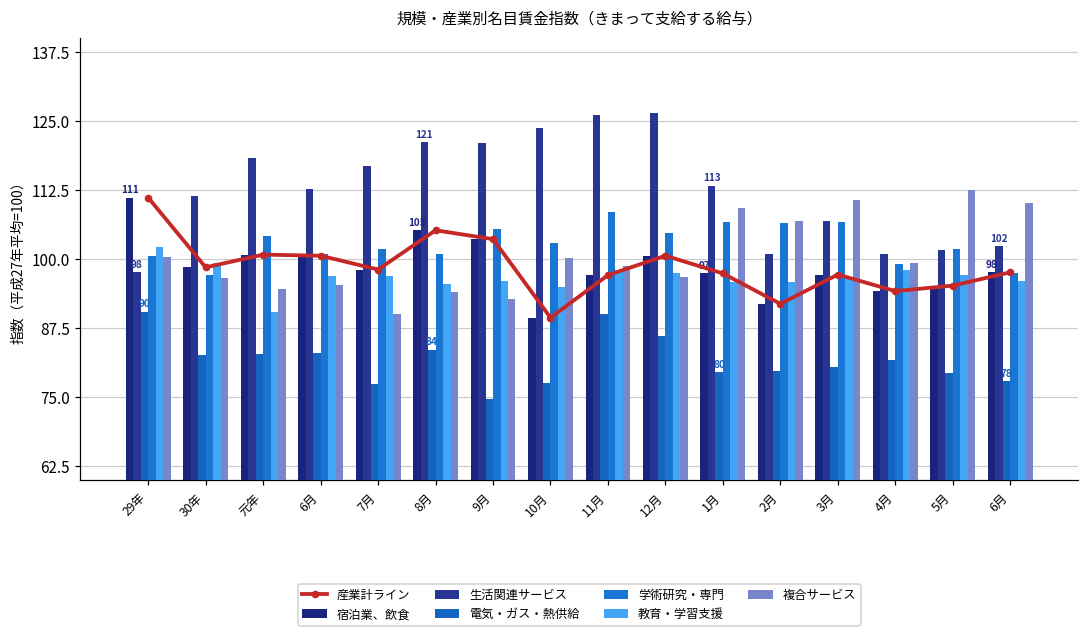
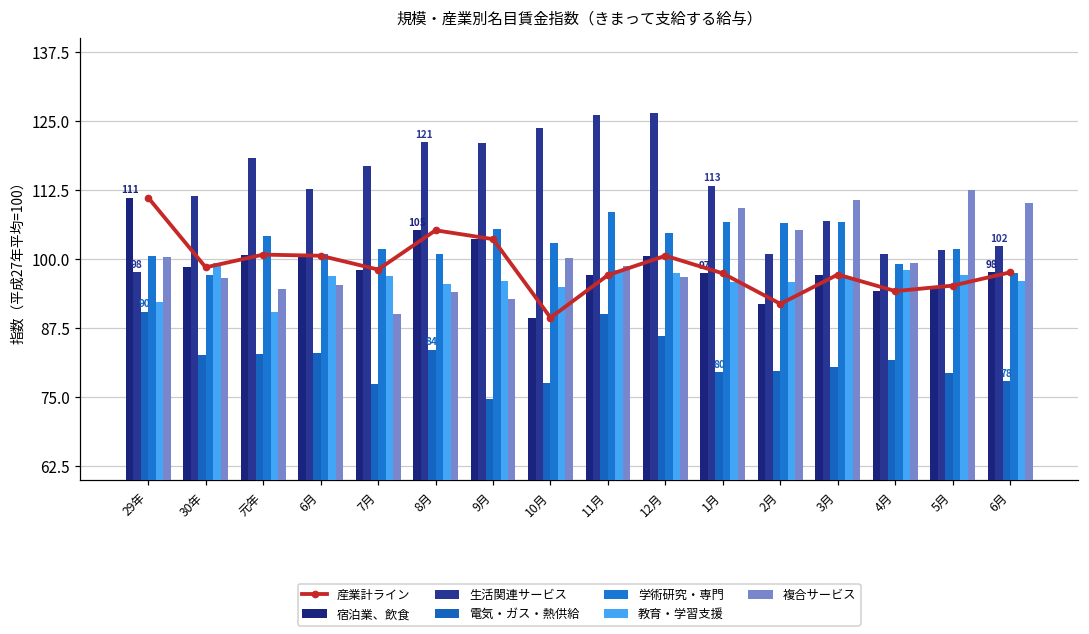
  {
    "産業計ライン": {
      "30年": 99,
      "元年": 101,
      "7月": 98,
      "9月": 104,
      "10月": 89,
      "11月": 97,
      "12月": 101,
      "2月": 92,
      "3月": 97,
      "4月": 94,
      "5月": 95
    },
    "教育・学習支援": {
-     "29年": 102,
+     "29年": 92,
      "30年": 99,
      "元年": 91,
      "7月": 97,
      "8月": 96,
      "9月": 96,
      "10月": 95,
      "11月": 98,
      "1月": 96,
      "2月": 96,
      "3月": 97,
      "4月": 98,
      "5月": 97
    },
    "複合サービス": {
      "29年": 100,
      "30年": 97,
      "元年": 95,
      "7月": 90,
      "8月": 94,
      "9月": 93,
      "10月": 100,
      "11月": 99,
      "1月": 109,
-     "2月": 107,
+     "2月": 105,
      "3月": 111,
      "4月": 99,
      "5月": 113
    }
  }
